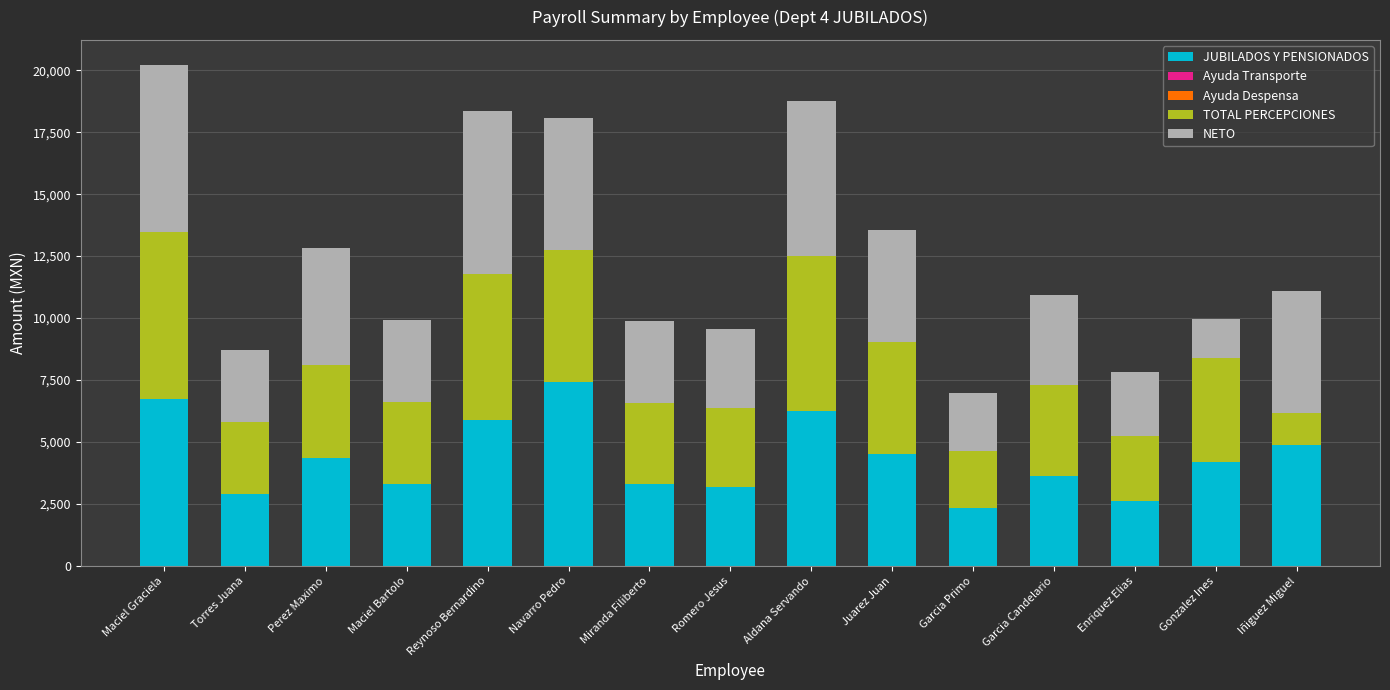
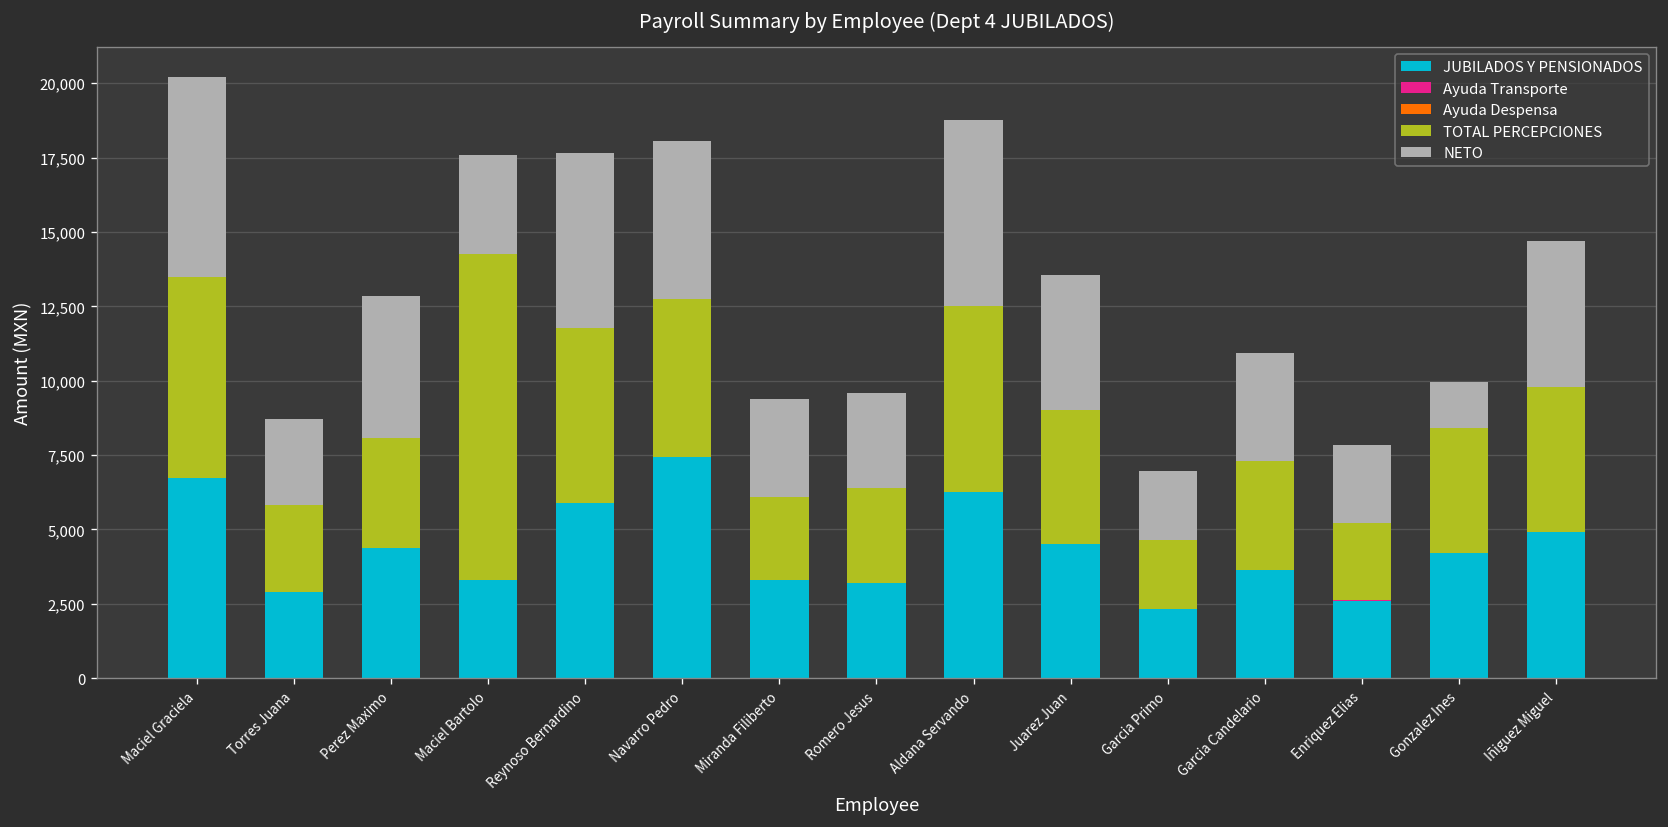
  {
    "Ayuda Despensa": {
      "Maciel Graciela": "6,700",
      "Torres Juana": "2,900",
      "Perez Maximo": "4,400",
      "Maciel Bartolo": "3,300",
      "Reynoso Bernardino": "5,900",
      "Navarro Pedro": "7,400",
      "Miranda Filiberto": "3,300",
      "Romero Jesus": "3,200",
      "Aldana Servando": "6,300",
      "Juarez Juan": "4,500",
      "Garcia Primo": "2,300",
      "Garcia Candelario": "3,600",
      "Enriquez Elias": "2,600",
      "Gonzalez Ines": "4,200",
      "Iñiguez Miguel": "4,900"
    },
    "TOTAL PERCEPCIONES": {
      "Maciel Graciela": "6,700",
      "Torres Juana": "2,900",
      "Perez Maximo": "3,700",
-     "Maciel Bartolo": "3,300",
+     "Maciel Bartolo": "11,000",
      "Reynoso Bernardino": "5,900",
      "Navarro Pedro": "5,300",
-     "Miranda Filiberto": "3,300",
+     "Miranda Filiberto": "2,800",
      "Romero Jesus": "3,200",
      "Aldana Servando": "6,300",
      "Juarez Juan": "4,500",
      "Garcia Primo": "2,300",
      "Garcia Candelario": "3,600",
      "Enriquez Elias": "2,600",
      "Gonzalez Ines": "4,200",
-     "Iñiguez Miguel": "1,300"
+     "Iñiguez Miguel": "4,900"
    },
    "NETO": {
      "Maciel Graciela": "6,700",
      "Torres Juana": "2,900",
      "Perez Maximo": "4,800",
      "Maciel Bartolo": "3,300",
-     "Reynoso Bernardino": "6,600",
+     "Reynoso Bernardino": "5,900",
      "Navarro Pedro": "5,300",
      "Miranda Filiberto": "3,300",
      "Romero Jesus": "3,200",
      "Aldana Servando": "6,300",
      "Juarez Juan": "4,500",
      "Garcia Primo": "2,300",
      "Garcia Candelario": "3,600",
      "Enriquez Elias": "2,600",
      "Gonzalez Ines": "1,600",
      "Iñiguez Miguel": "4,900"
    }
  }
